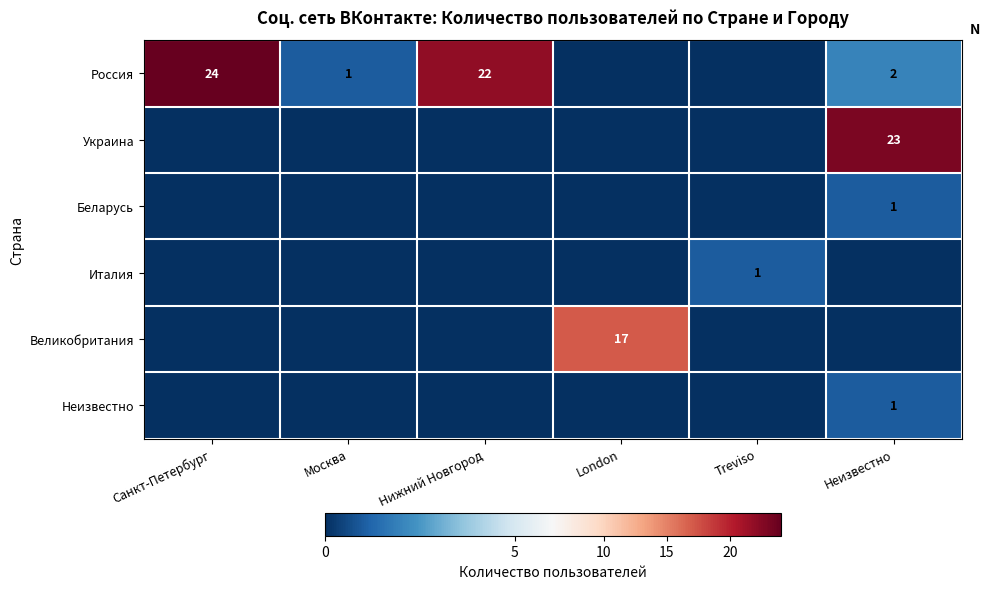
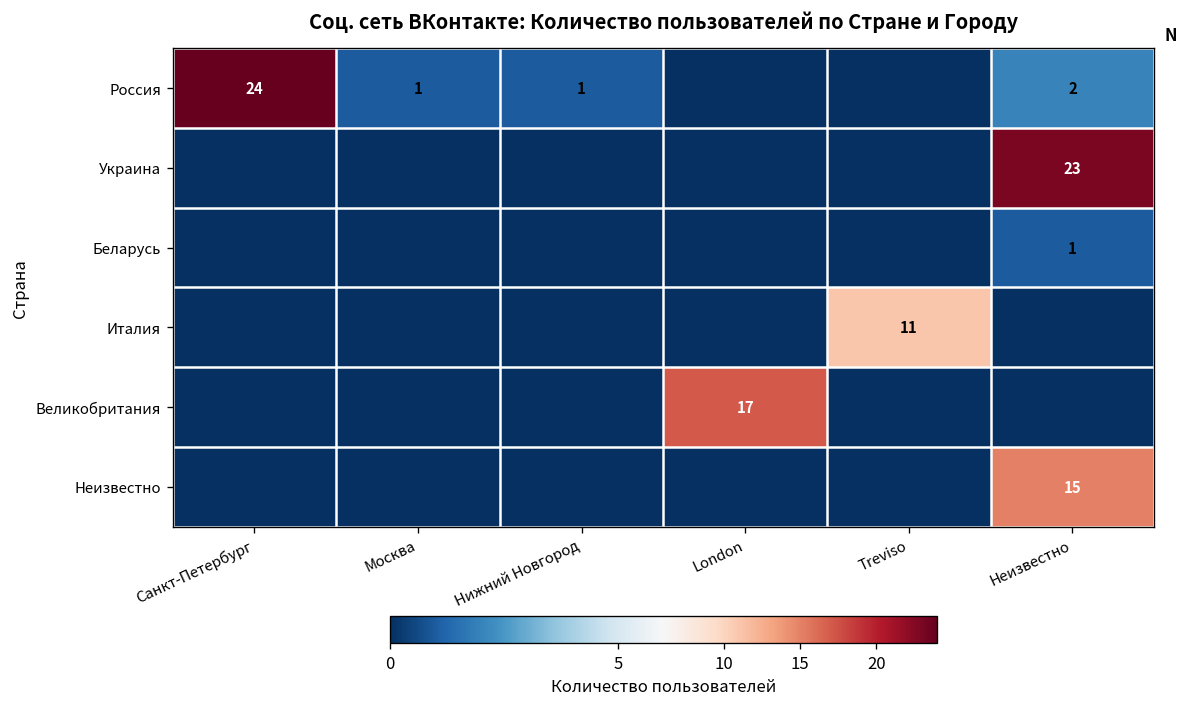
  {
    "Россия": {
      "Санкт-Петербург": 24,
      "Москва": 1,
-     "Нижний Новгород": 22,
+     "Нижний Новгород": 1,
      "Неизвестно": 2
    },
    "Украина": {
      "Неизвестно": 23
    },
    "Беларусь": {
      "Неизвестно": 1
    },
    "Италия": {
-     "Treviso": 1
+     "Treviso": 11
    },
    "Великобритания": {
      "London": 17
    },
    "Неизвестно": {
-     "Неизвестно": 1
+     "Неизвестно": 15
    }
  }
